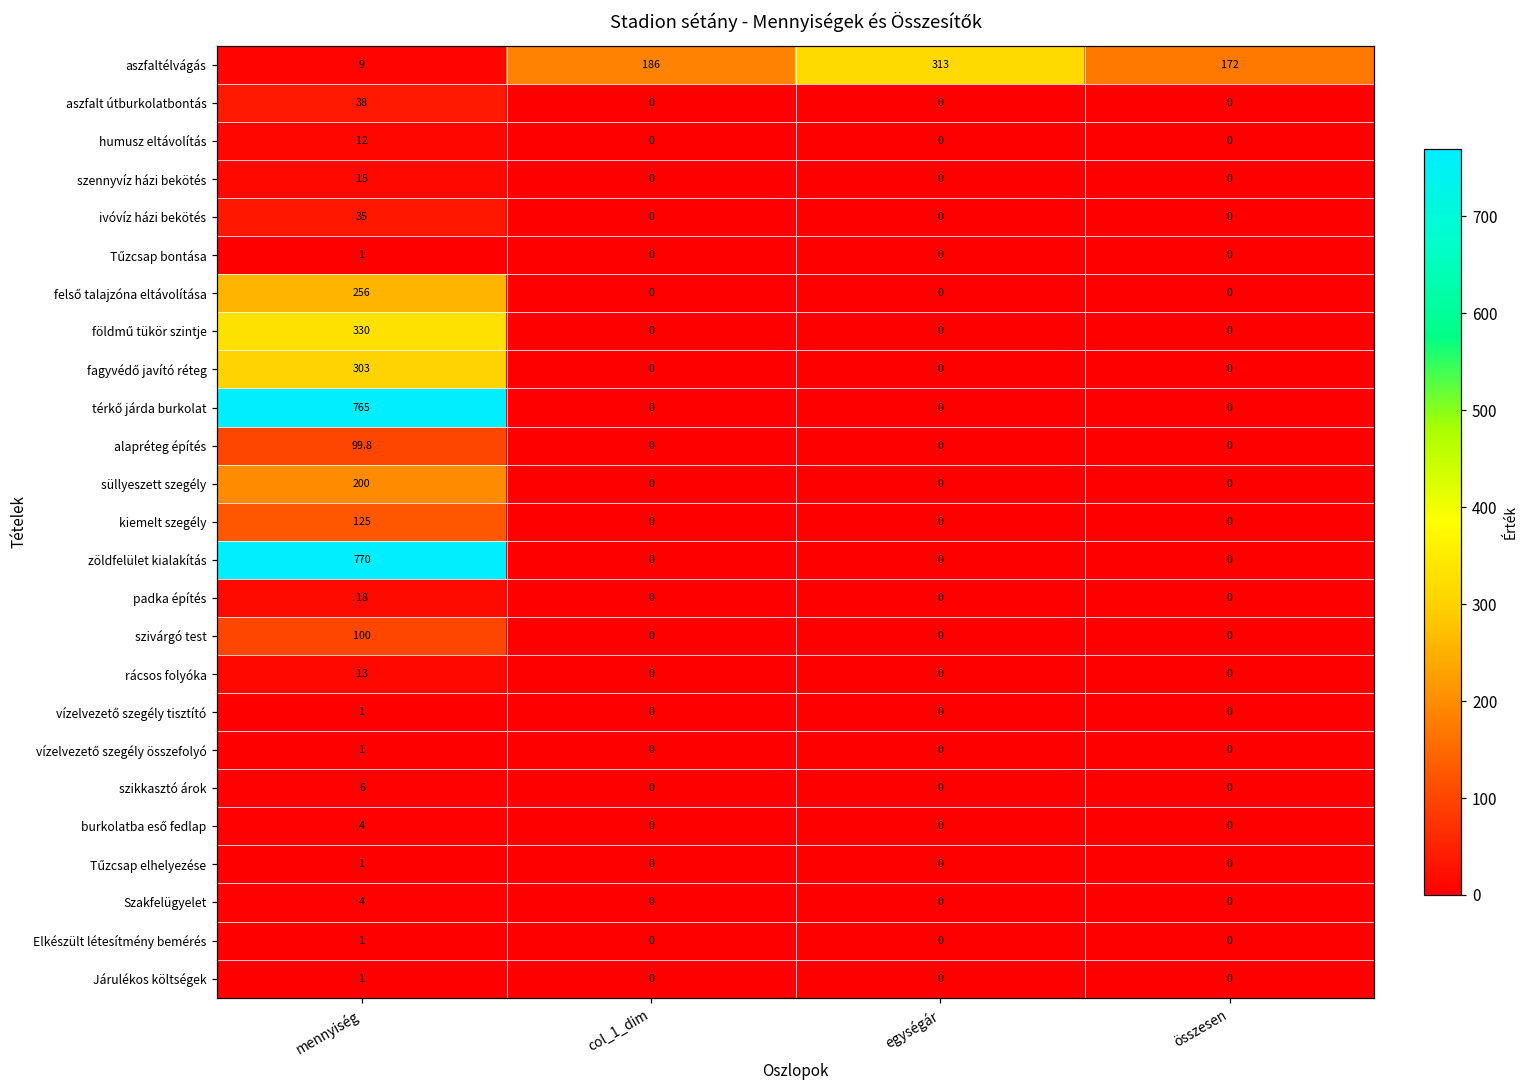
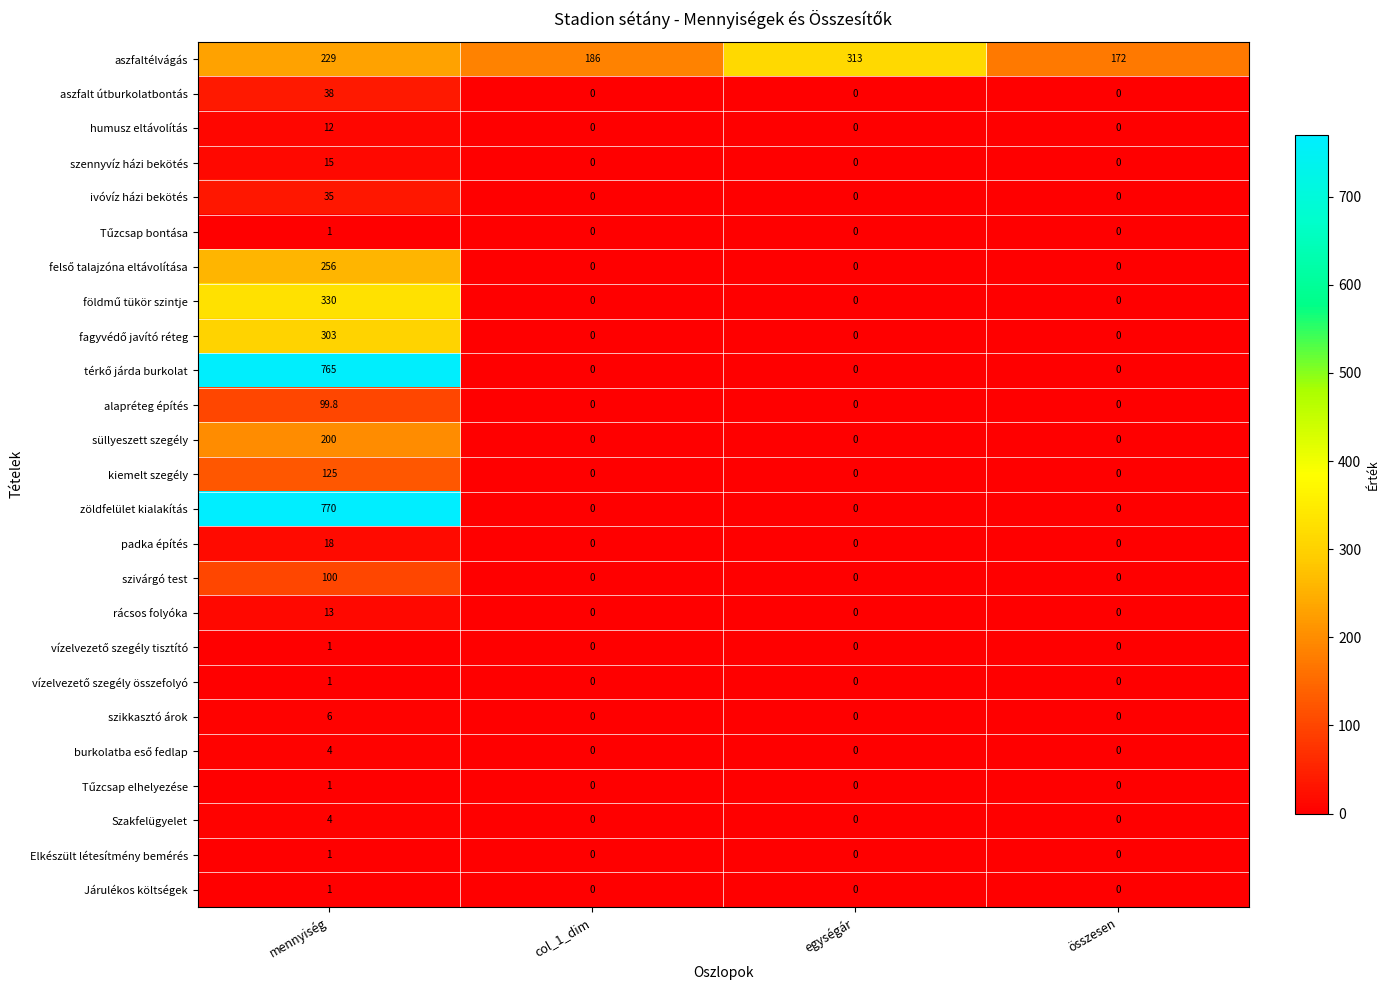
  {
    "aszfaltélvágás": {
-     "mennyiség": 9,
+     "mennyiség": 229,
      "col_1_dim": 186,
      "egységár": 313,
      "összesen": 172
    },
    "aszfalt útburkolatbontás": {
      "mennyiség": 38,
      "col_1_dim": 0,
      "egységár": 0,
      "összesen": 0
    },
    "humusz eltávolítás": {
      "mennyiség": 12,
      "col_1_dim": 0,
      "egységár": 0,
      "összesen": 0
    },
    "szennyvíz házi bekötés": {
      "mennyiség": 15,
      "col_1_dim": 0,
      "egységár": 0,
      "összesen": 0
    },
    "ivóvíz házi bekötés": {
      "mennyiség": 35,
      "col_1_dim": 0,
      "egységár": 0,
      "összesen": 0
    },
    "Tűzcsap bontása": {
      "mennyiség": 1,
      "col_1_dim": 0,
      "egységár": 0,
      "összesen": 0
    },
    "felső talajzóna eltávolítása": {
      "mennyiség": 256,
      "col_1_dim": 0,
      "egységár": 0,
      "összesen": 0
    },
    "földmű tükör szintje": {
      "mennyiség": 330,
      "col_1_dim": 0,
      "egységár": 0,
      "összesen": 0
    },
    "fagyvédő javító réteg": {
      "mennyiség": 303,
      "col_1_dim": 0,
      "egységár": 0,
      "összesen": 0
    },
    "térkő járda burkolat": {
      "mennyiség": 765,
      "col_1_dim": 0,
      "egységár": 0,
      "összesen": 0
    },
    "alapréteg építés": {
      "mennyiség": 99.8,
      "col_1_dim": 0,
      "egységár": 0,
      "összesen": 0
    },
    "süllyeszett szegély": {
      "mennyiség": 200,
      "col_1_dim": 0,
      "egységár": 0,
      "összesen": 0
    },
    "kiemelt szegély": {
      "mennyiség": 125,
      "col_1_dim": 0,
      "egységár": 0,
      "összesen": 0
    },
    "zöldfelület kialakítás": {
      "mennyiség": 770,
      "col_1_dim": 0,
      "egységár": 0,
      "összesen": 0
    },
    "padka építés": {
      "mennyiség": 18,
      "col_1_dim": 0,
      "egységár": 0,
      "összesen": 0
    },
    "szivárgó test": {
      "mennyiség": 100,
      "col_1_dim": 0,
      "egységár": 0,
      "összesen": 0
    },
    "rácsos folyóka": {
      "mennyiség": 13,
      "col_1_dim": 0,
      "egységár": 0,
      "összesen": 0
    },
    "vízelvezető szegély tisztító": {
      "mennyiség": 1,
      "col_1_dim": 0,
      "egységár": 0,
      "összesen": 0
    },
    "vízelvezető szegély összefolyó": {
      "mennyiség": 1,
      "col_1_dim": 0,
      "egységár": 0,
      "összesen": 0
    },
    "szikkasztó árok": {
      "mennyiség": 6,
      "col_1_dim": 0,
      "egységár": 0,
      "összesen": 0
    },
    "burkolatba eső fedlap": {
      "mennyiség": 4,
      "col_1_dim": 0,
      "egységár": 0,
      "összesen": 0
    },
    "Tűzcsap elhelyezése": {
      "mennyiség": 1,
      "col_1_dim": 0,
      "egységár": 0,
      "összesen": 0
    },
    "Szakfelügyelet": {
      "mennyiség": 4,
      "col_1_dim": 0,
      "egységár": 0,
      "összesen": 0
    },
    "Elkészült létesítmény bemérés": {
      "mennyiség": 1,
      "col_1_dim": 0,
      "egységár": 0,
      "összesen": 0
    },
    "Járulékos költségek": {
      "mennyiség": 1,
      "col_1_dim": 0,
      "egységár": 0,
      "összesen": 0
    }
  }
